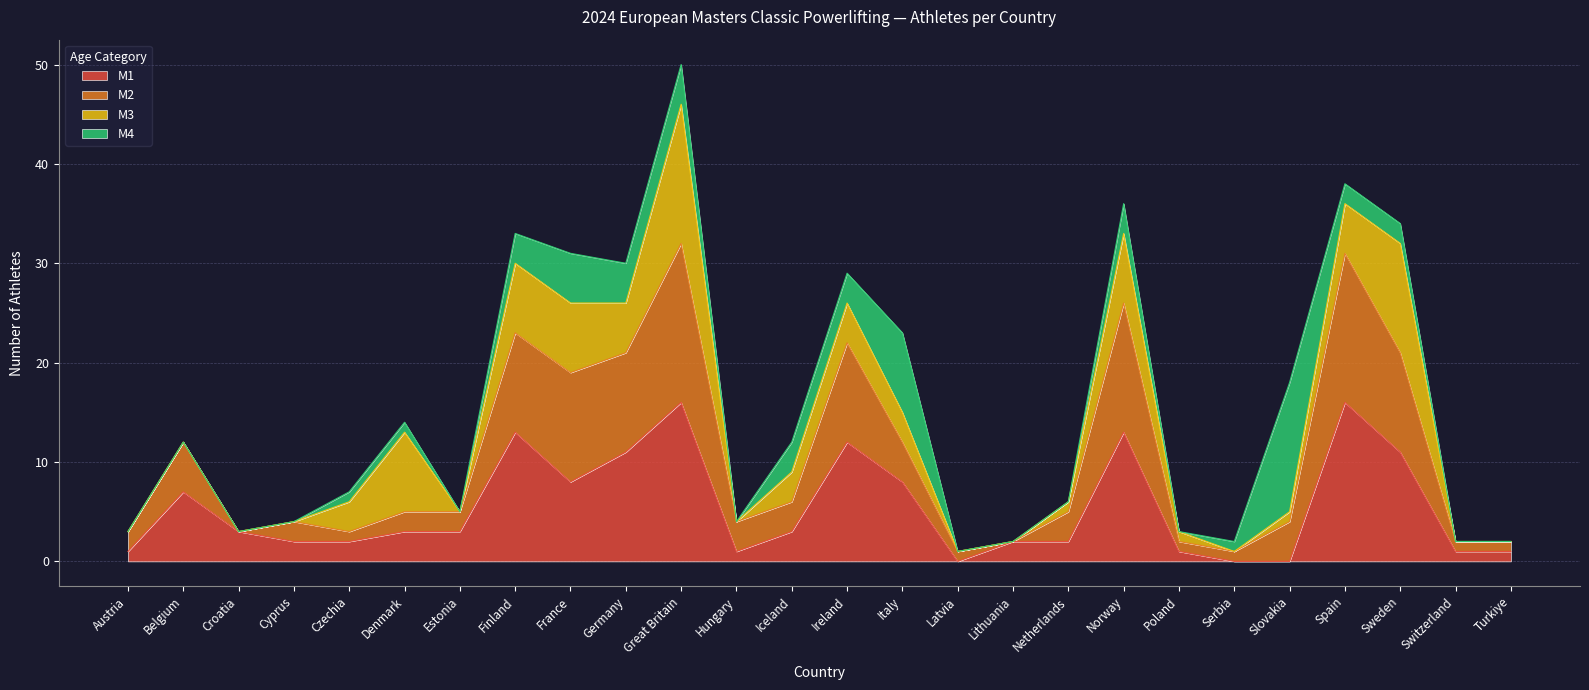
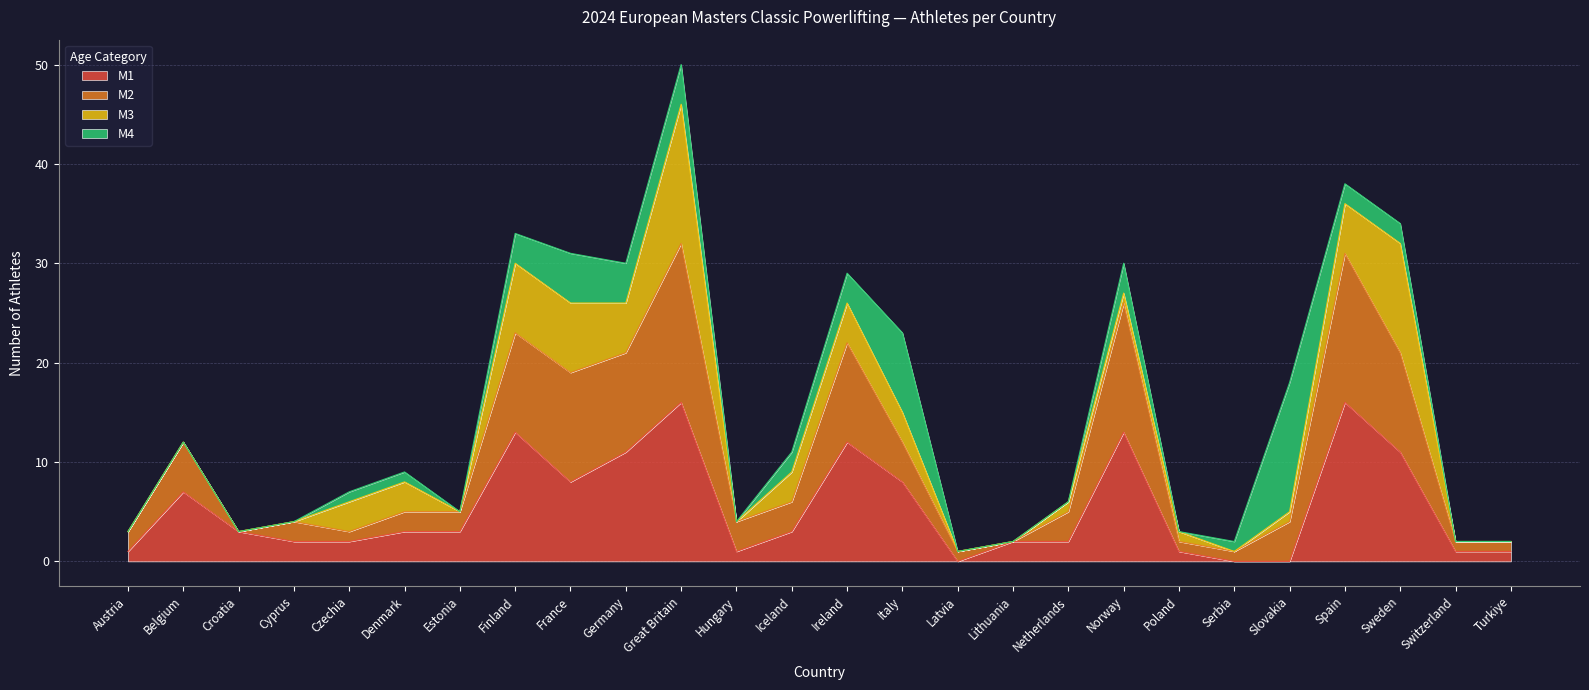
  {
    "M3": {
      "Czechia": 3,
-     "Denmark": 8,
+     "Denmark": 3,
      "Finland": 7,
      "France": 7,
      "Germany": 5,
      "Great Britain": 14,
      "Iceland": 3,
      "Ireland": 4,
      "Italy": 3,
-     "Norway": 7,
+     "Norway": 1,
      "Slovakia": 1,
      "Spain": 5,
      "Sweden": 11
    },
    "M4": {
      "Czechia": 1,
      "Denmark": 1,
      "Finland": 3,
      "France": 5,
      "Germany": 4,
      "Great Britain": 4,
-     "Iceland": 3,
+     "Iceland": 2,
      "Ireland": 3,
      "Italy": 8,
      "Norway": 3,
      "Serbia": 1,
      "Slovakia": 13,
      "Spain": 2,
      "Sweden": 2
    }
  }
